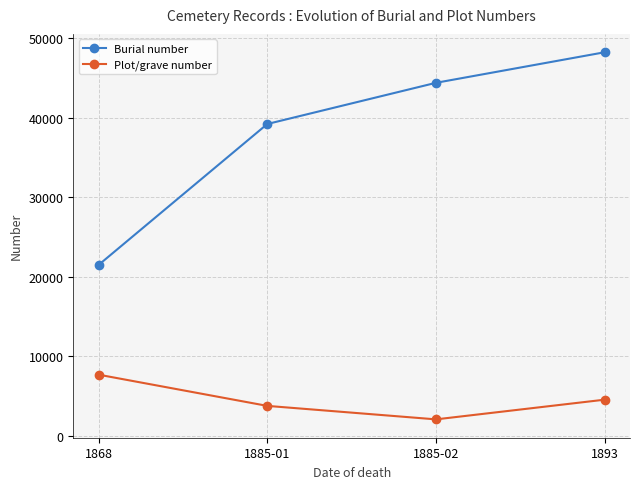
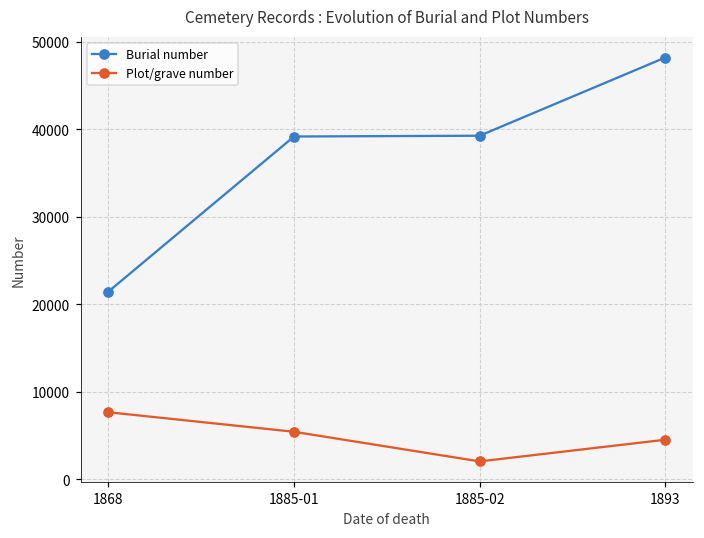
  {
    "Burial number": {
      "1868": 21000,
      "1885-01": 39000,
-     "1885-02": 44000,
+     "1885-02": 39000,
      "1893": 48000
    },
    "Plot/grave number": {
      "1868": 8000,
-     "1885-01": 4000,
+     "1885-01": 5000,
      "1885-02": 2000,
      "1893": 5000
    }
  }
